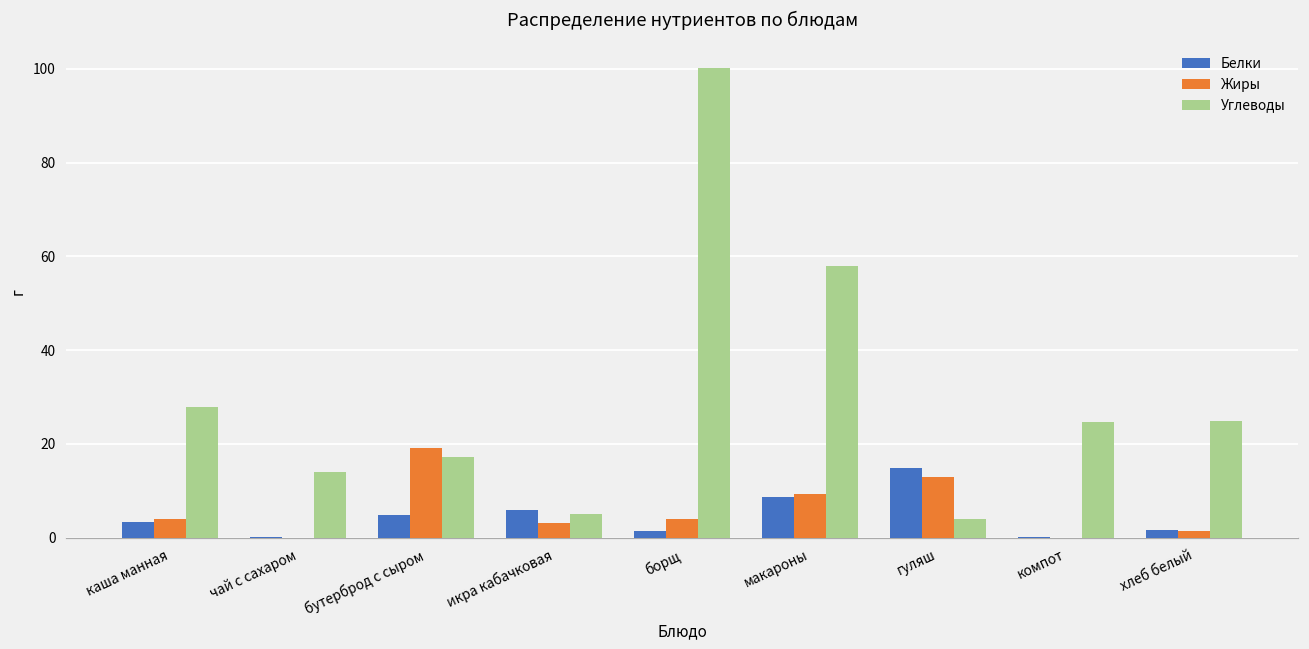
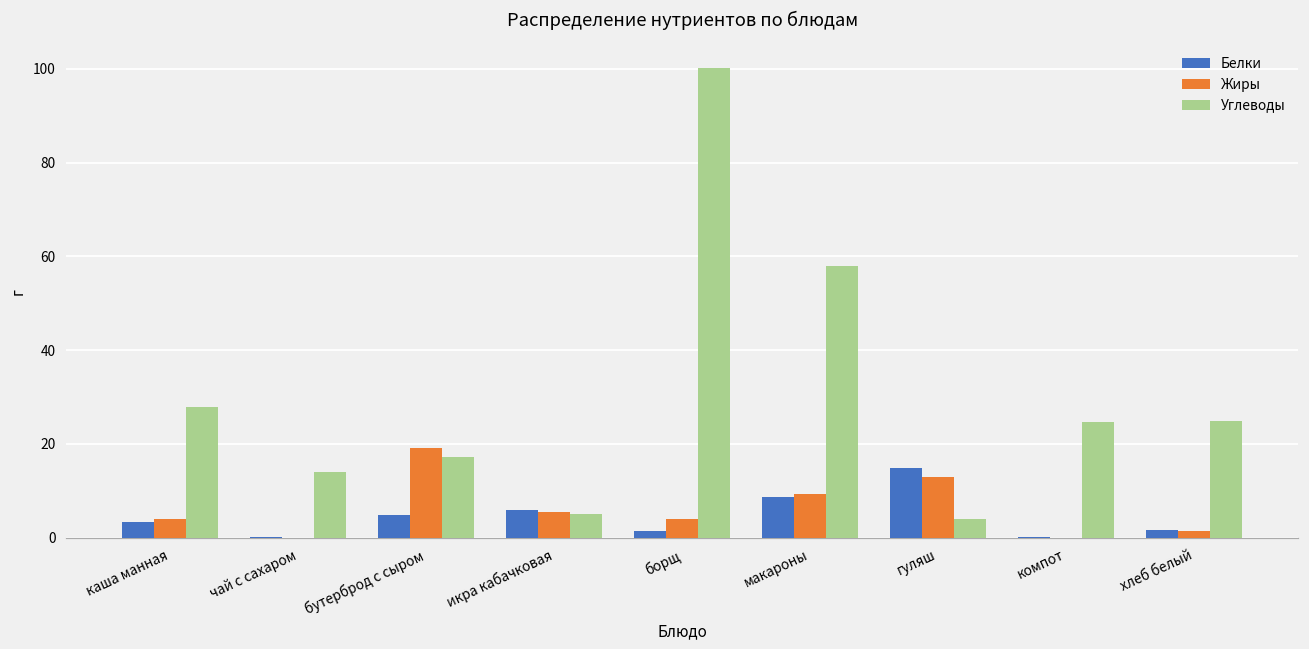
  {
    "Белки": {
      "каша манная": 3,
      "бутерброд с сыром": 5,
      "икра кабачковая": 6,
      "борщ": 1,
      "макароны": 9,
      "гуляш": 15,
      "хлеб белый": 2
    },
    "Жиры": {
      "каша манная": 4,
      "чай с сахаром": 0,
      "бутерброд с сыром": 19,
-     "икра кабачковая": 3,
+     "икра кабачковая": 5,
      "борщ": 4,
      "макароны": 9,
      "гуляш": 13,
      "компот": 0,
      "хлеб белый": 2
    },
    "Углеводы": {
      "каша манная": 28,
      "чай с сахаром": 14,
      "бутерброд с сыром": 17,
      "икра кабачковая": 5,
      "борщ": 100,
      "макароны": 58,
      "гуляш": 4,
      "компот": 25,
      "хлеб белый": 25
    }
  }
